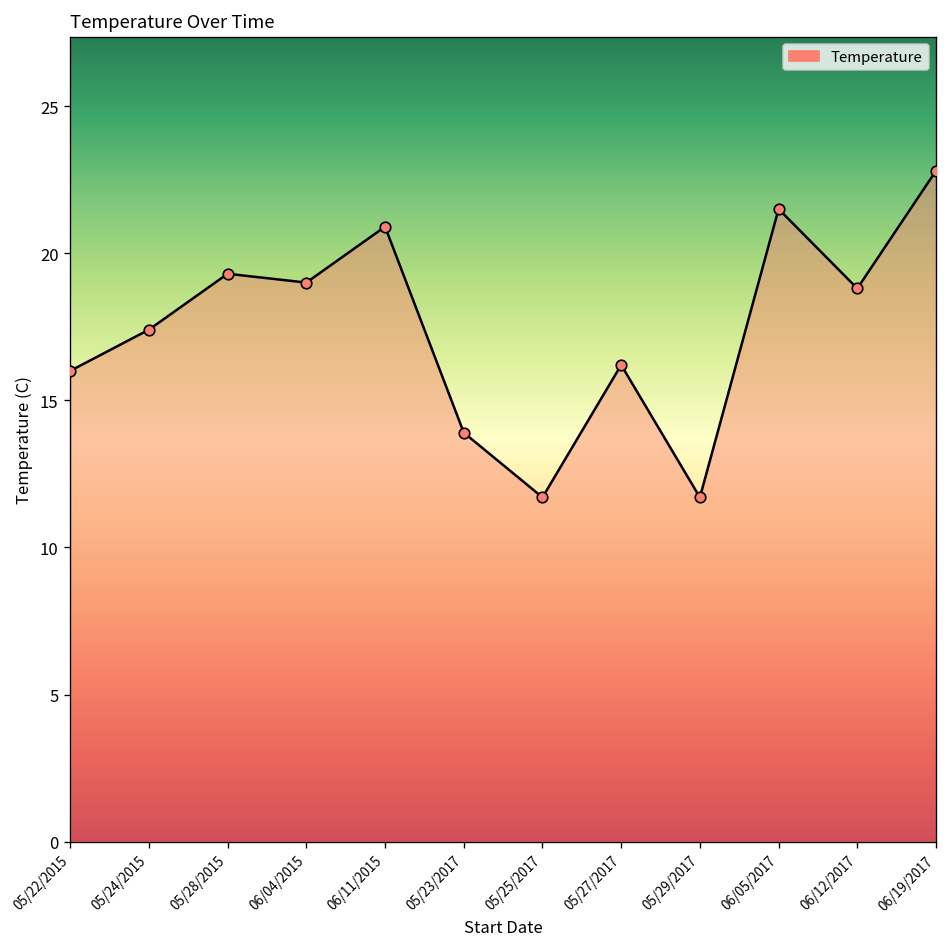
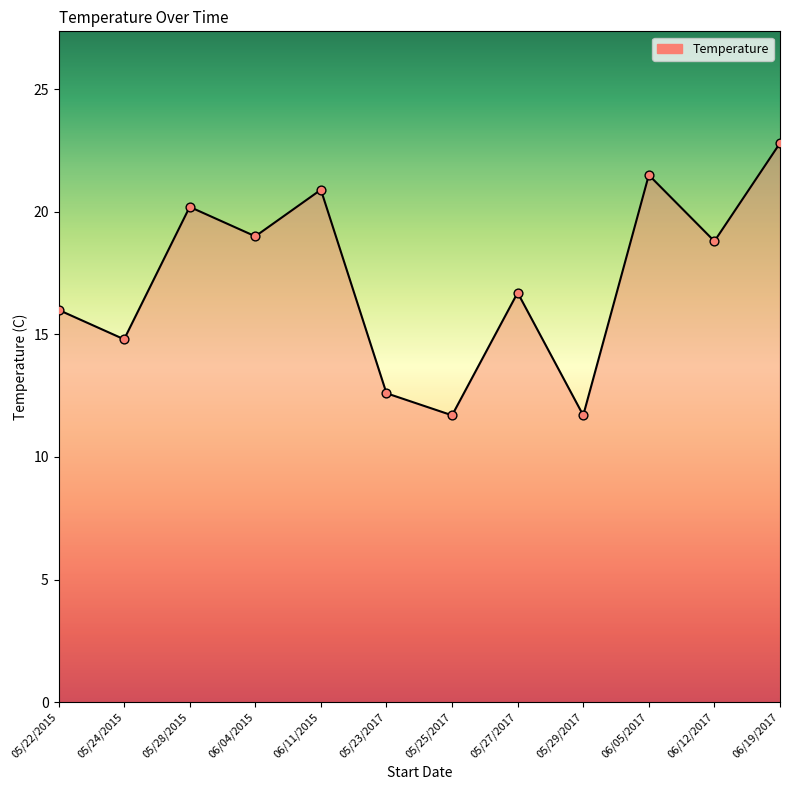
  {
    "05/22/2015": 16.0,
-   "05/24/2015": 17.4,
-   "05/28/2015": 19.3,
+   "05/24/2015": 14.8,
+   "05/28/2015": 20.2,
    "06/04/2015": 19.0,
    "06/11/2015": 20.9,
-   "05/23/2017": 13.9,
+   "05/23/2017": 12.6,
    "05/25/2017": 11.7,
-   "05/27/2017": 16.2,
+   "05/27/2017": 16.7,
    "05/29/2017": 11.7,
    "06/05/2017": 21.5,
    "06/12/2017": 18.8,
    "06/19/2017": 22.8
  }
